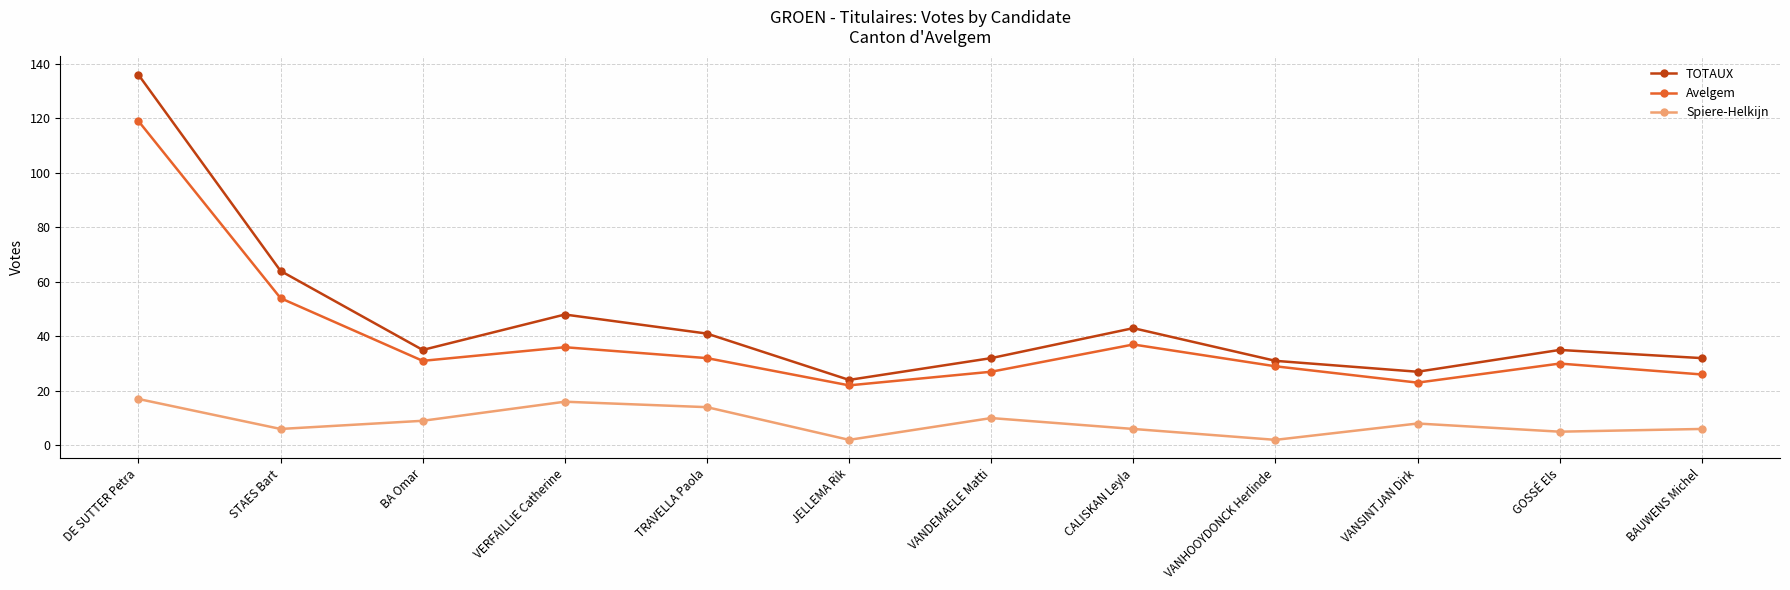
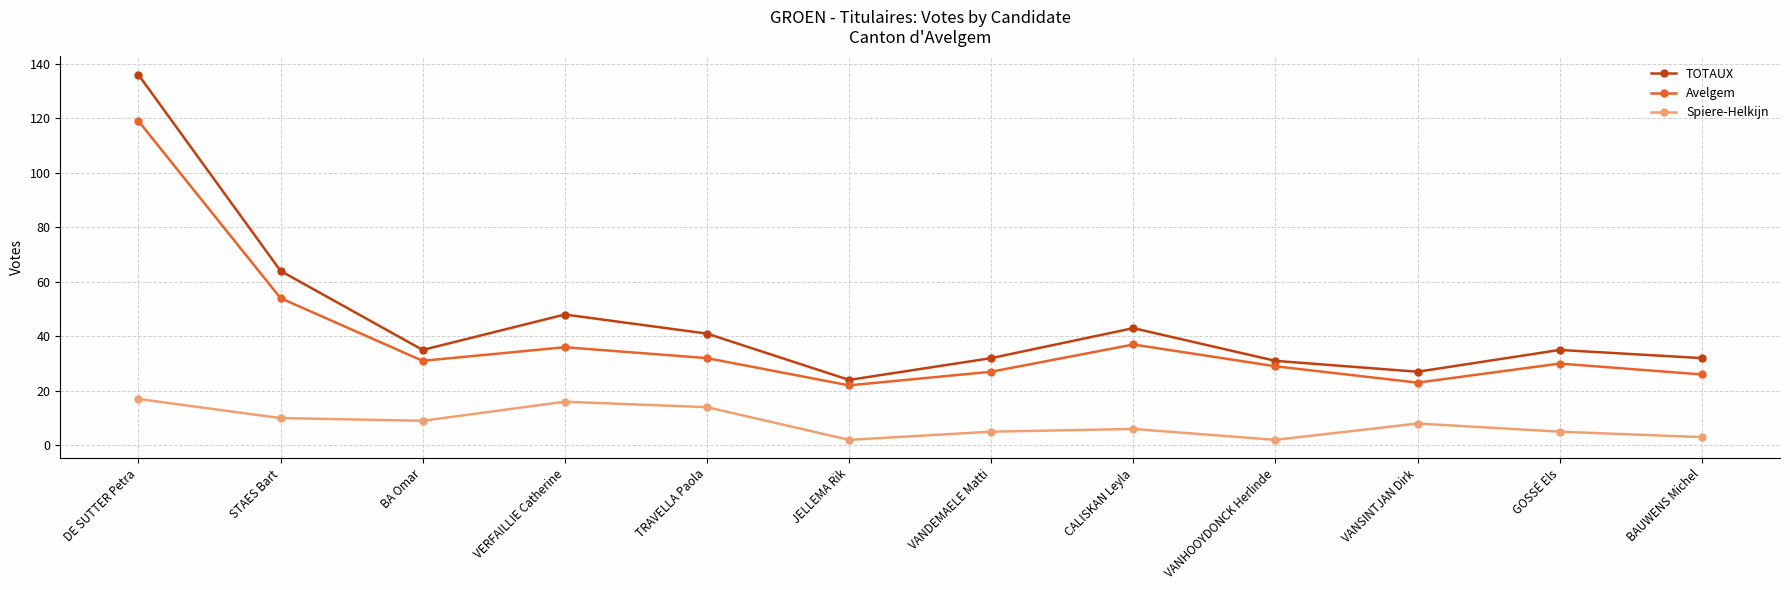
  {
    "Spiere-Helkijn": {
      "DE SUTTER Petra": 17,
-     "STAES Bart": 6,
+     "STAES Bart": 10,
      "BA Omar": 9,
      "VERFAILLIE Catherine": 16,
      "TRAVELLA Paola": 14,
      "JELLEMA Rik": 2,
-     "VANDEMAELE Matti": 10,
+     "VANDEMAELE Matti": 5,
      "CALISKAN Leyla": 6,
      "VANHOOYDONCK Herlinde": 2,
      "VANSINTJAN Dirk": 8,
      "GOSSÉ Els": 5,
-     "BAUWENS Michel": 6
+     "BAUWENS Michel": 3
    }
  }
